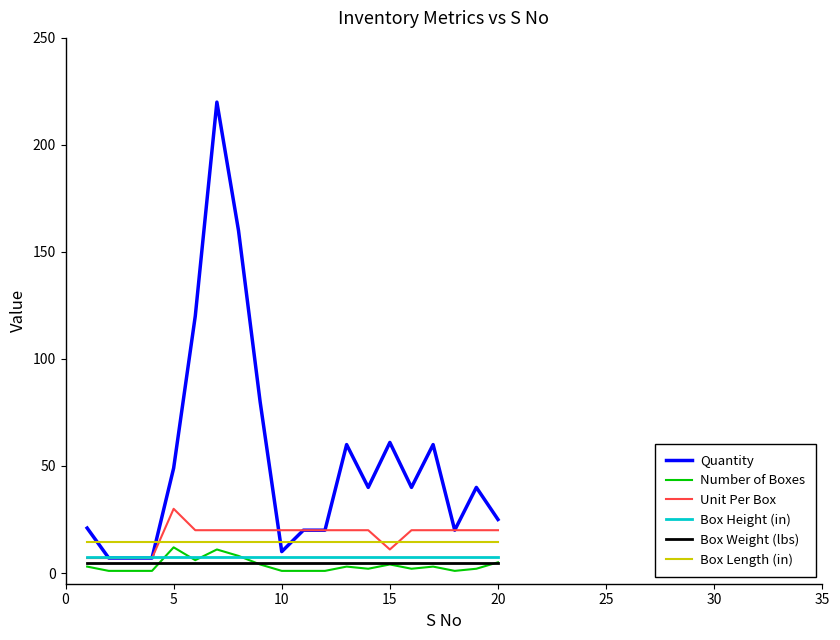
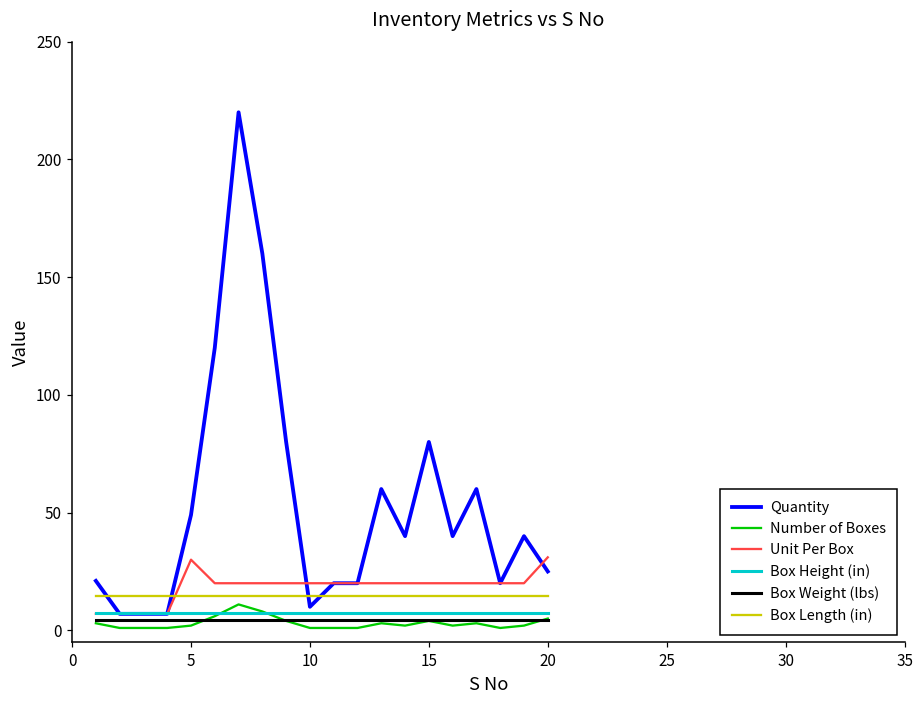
  {
    "Quantity": {
      "5": 49,
      "10": 10,
-     "15": 61,
+     "15": 80,
      "20": 25
    },
    "Number of Boxes": {
-     "5": 12,
+     "5": 2,
      "10": 1
    },
    "Unit Per Box": {
      "5": 30,
      "10": 20,
-     "15": 11,
-     "20": 20
+     "15": 20,
+     "20": 31
    },
    "Box Height (in)": {
      "5": 8,
      "10": 8,
      "15": 8,
      "20": 8
    },
    "Box Weight (lbs)": {
      "5": 5,
      "10": 5
    },
    "Box Length (in)": {
      "5": 15,
      "10": 15,
      "15": 15,
      "20": 15
    }
  }
